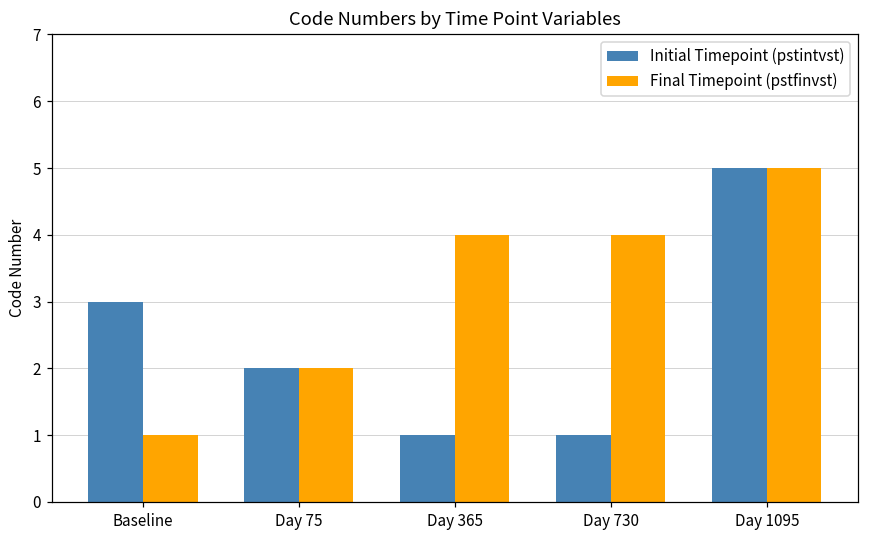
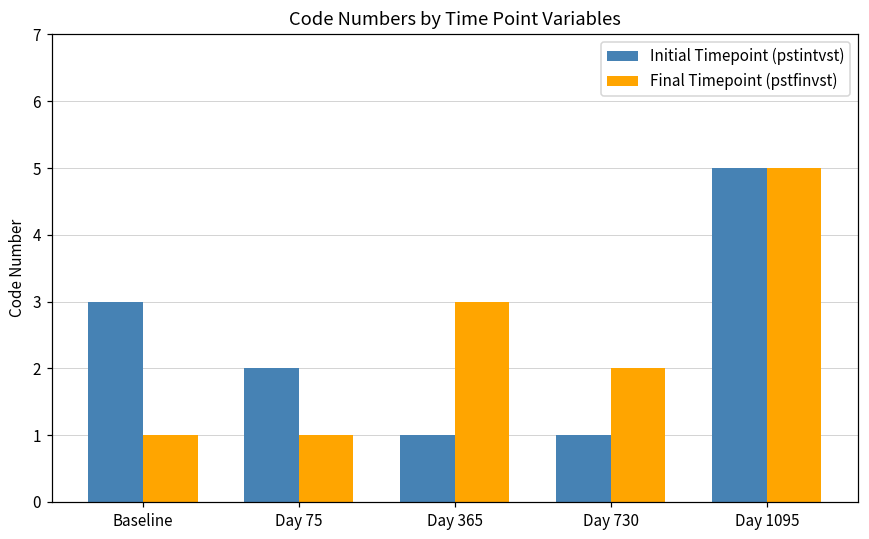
  {
    "Initial Timepoint (pstintvst)": {
      "Baseline": 3,
      "Day 75": 2,
      "Day 365": 1,
      "Day 730": 1,
      "Day 1095": 5
    },
    "Final Timepoint (pstfinvst)": {
      "Baseline": 1,
-     "Day 75": 2,
-     "Day 365": 4,
-     "Day 730": 4,
+     "Day 75": 1,
+     "Day 365": 3,
+     "Day 730": 2,
      "Day 1095": 5
    }
  }
